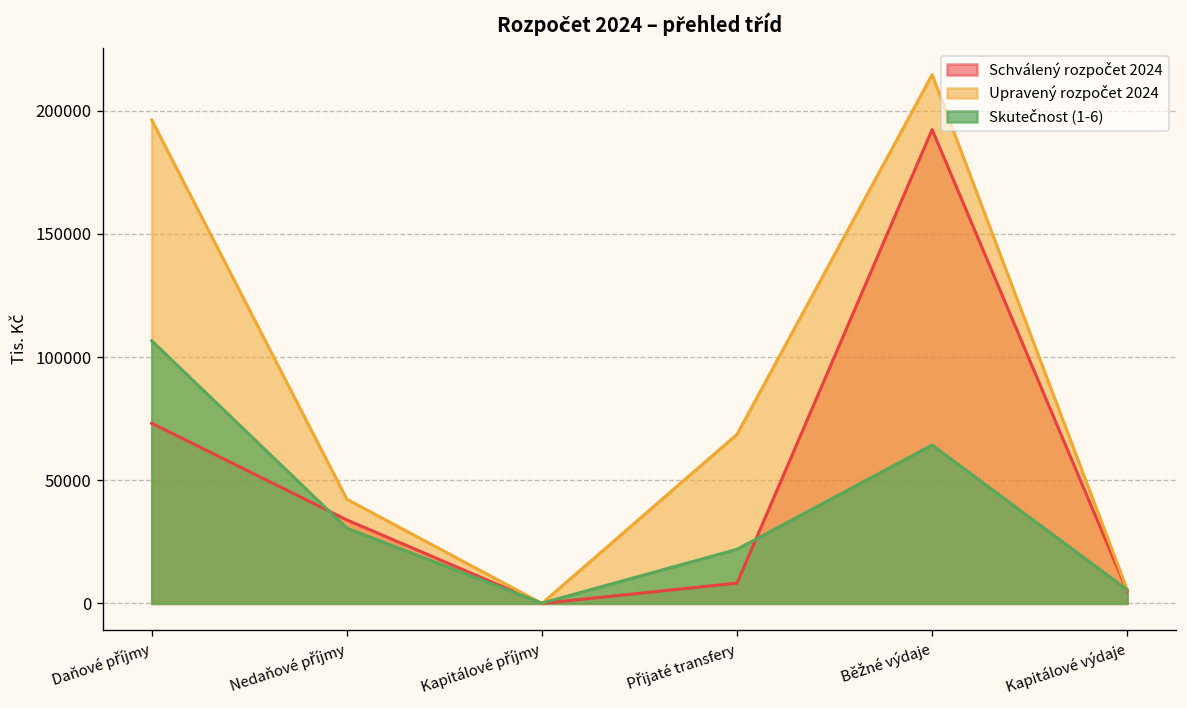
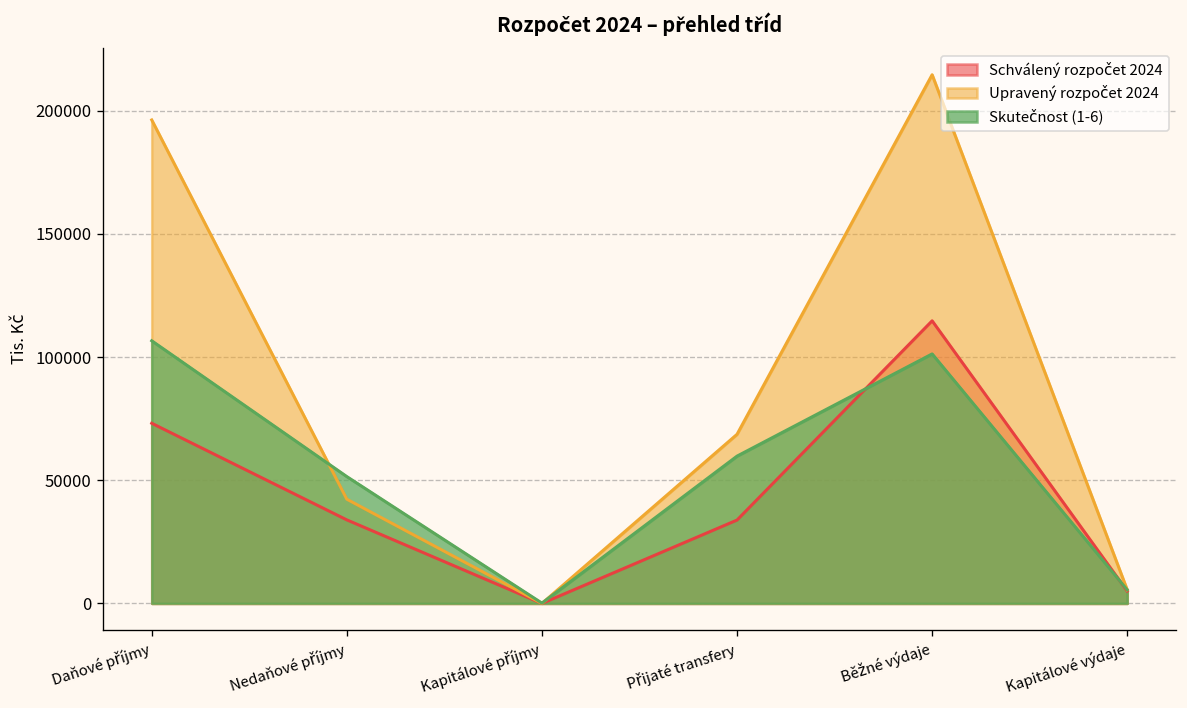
  {
    "Schválený rozpočet 2024": {
      "Daňové příjmy": 73000,
      "Nedaňové příjmy": 34000,
-     "Přijaté transfery": 8000,
-     "Běžné výdaje": 192000
+     "Přijaté transfery": 34000,
+     "Běžné výdaje": 115000
    },
    "Upravený rozpočet 2024": {
      "Daňové příjmy": 196000,
      "Nedaňové příjmy": 42000,
      "Přijaté transfery": 69000,
      "Běžné výdaje": 215000
    },
    "Skutečnost (1-6)": {
      "Daňové příjmy": 107000,
-     "Nedaňové příjmy": 31000,
-     "Přijaté transfery": 22000,
-     "Běžné výdaje": 64000
+     "Nedaňové příjmy": 51000,
+     "Přijaté transfery": 60000,
+     "Běžné výdaje": 101000
    }
  }
